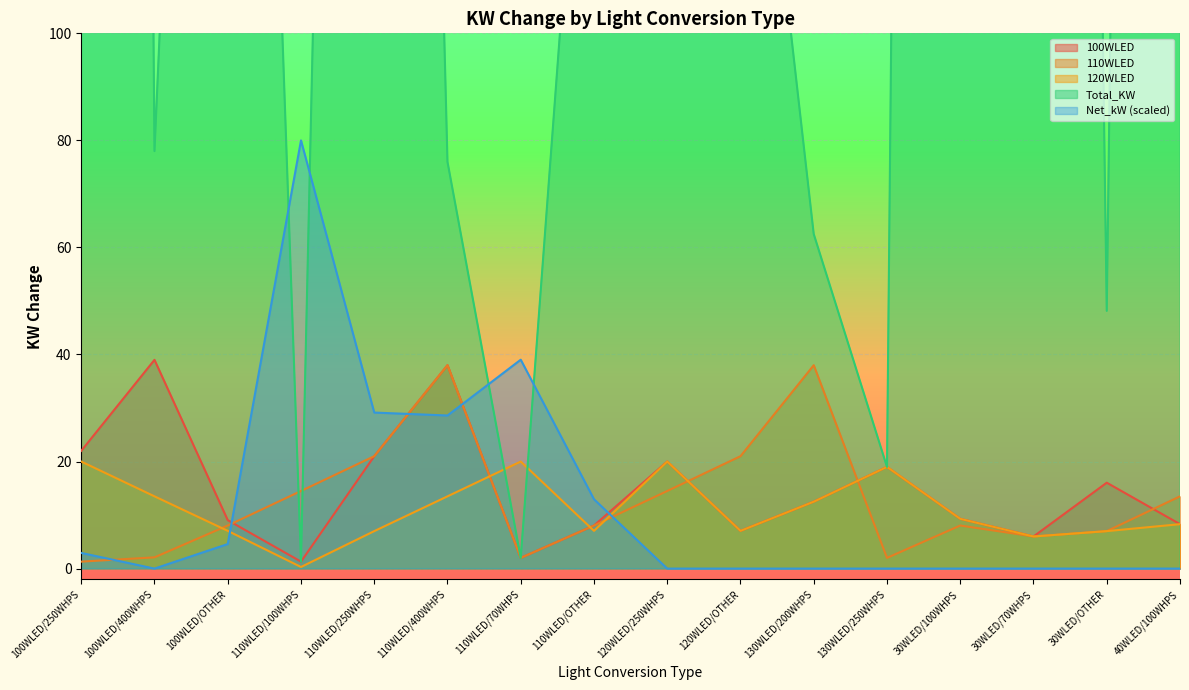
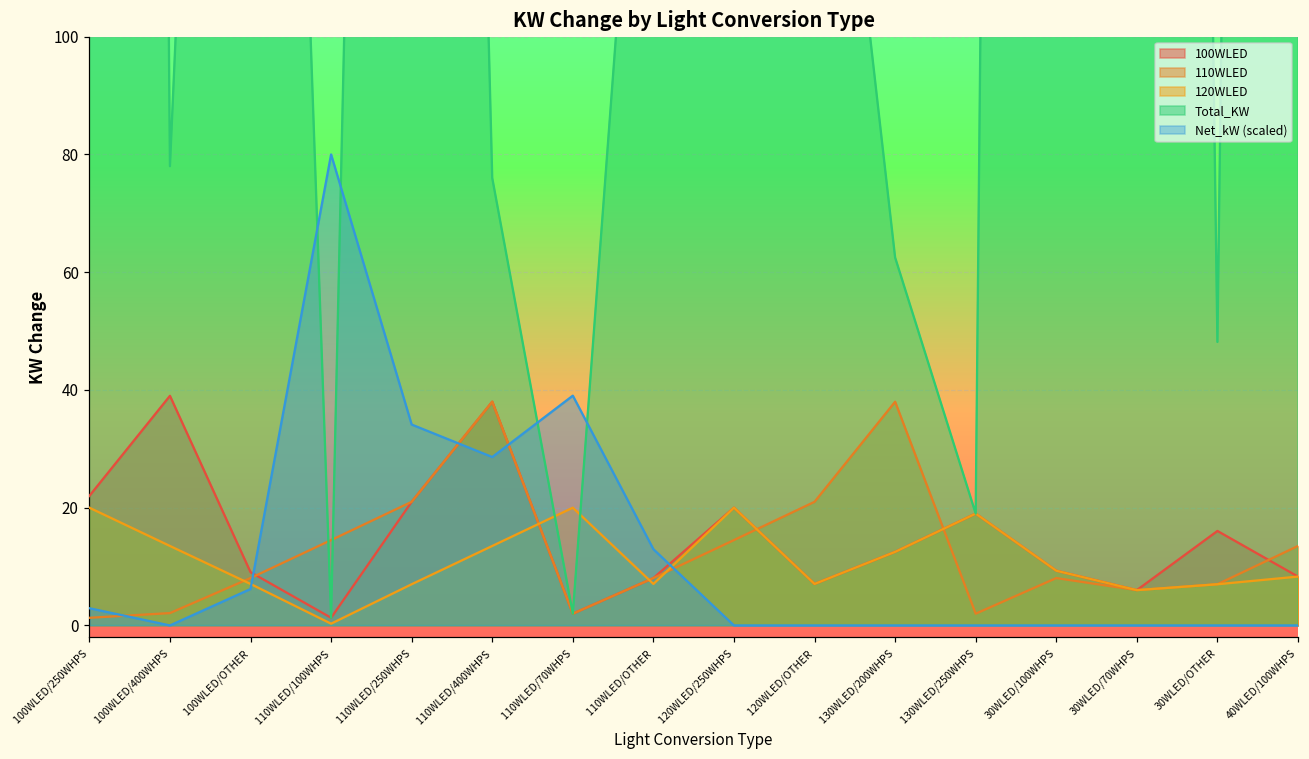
  {
    "Total_KW": {
      "100WLED/400WHPS": 78,
      "110WLED/400WHPS": 76,
      "130WLED/200WHPS": 63,
      "30WLED/OTHER": 48
    },
    "Net_kW (scaled)": {
      "100WLED/250WHPS": 3,
      "100WLED/400WHPS": 0,
-     "100WLED/OTHER": 5,
+     "100WLED/OTHER": 6,
      "110WLED/100WHPS": 80,
-     "110WLED/250WHPS": 29,
+     "110WLED/250WHPS": 34,
      "110WLED/400WHPS": 29,
      "110WLED/70WHPS": 39,
      "110WLED/OTHER": 13,
      "120WLED/250WHPS": 0,
      "120WLED/OTHER": 0,
      "130WLED/200WHPS": 0,
      "130WLED/250WHPS": 0,
      "30WLED/100WHPS": 0,
      "30WLED/70WHPS": 0,
      "30WLED/OTHER": 0,
      "40WLED/100WHPS": 0
    }
  }
